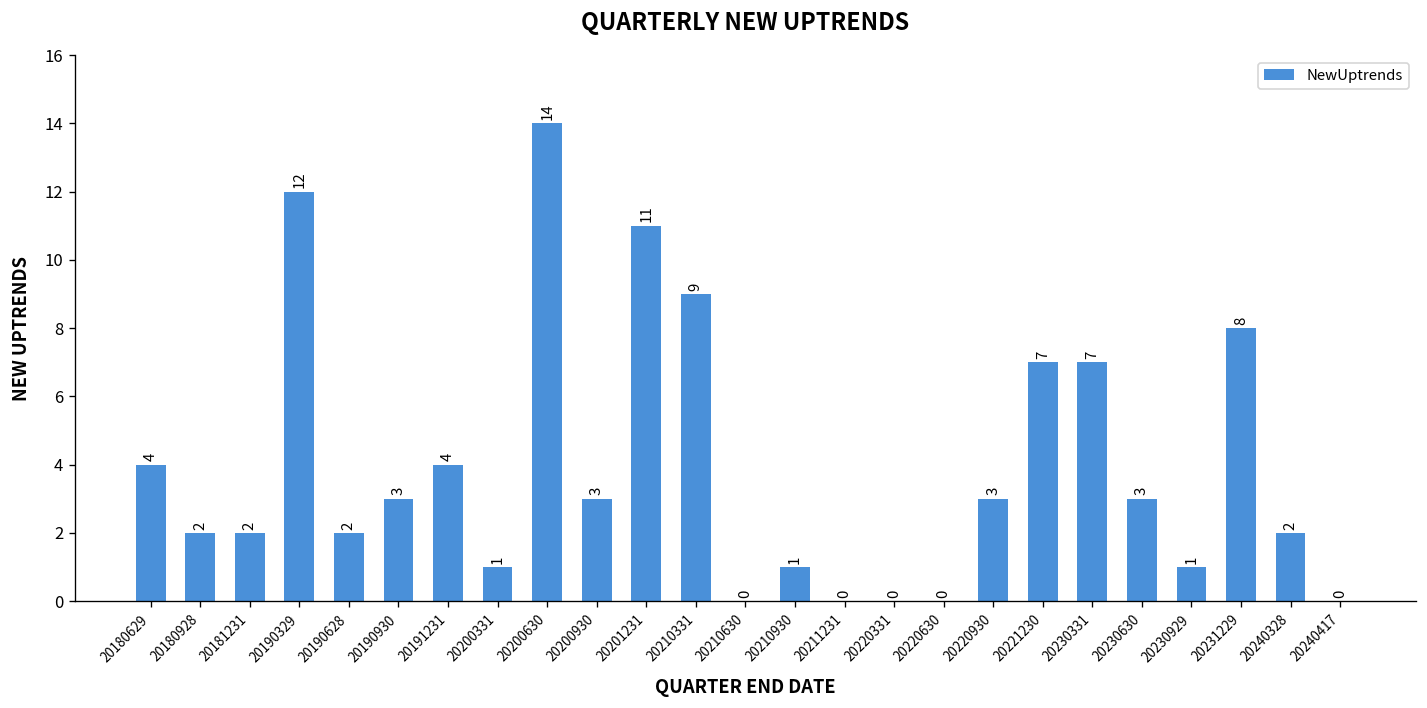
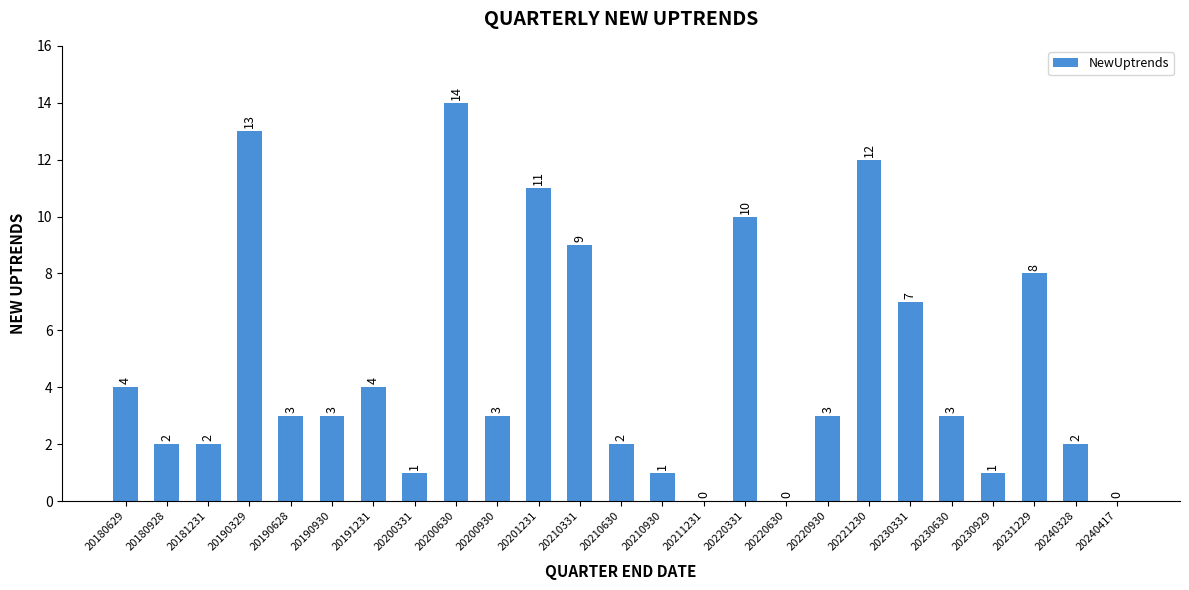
  {
    "20180629": 4,
    "20180928": 2,
    "20181231": 2,
-   "20190329": 12,
-   "20190628": 2,
+   "20190329": 13,
+   "20190628": 3,
    "20190930": 3,
    "20191231": 4,
    "20200331": 1,
    "20200630": 14,
    "20200930": 3,
    "20201231": 11,
    "20210331": 9,
-   "20210630": 0,
+   "20210630": 2,
    "20210930": 1,
    "20211231": 0,
-   "20220331": 0,
+   "20220331": 10,
    "20220630": 0,
    "20220930": 3,
-   "20221230": 7,
+   "20221230": 12,
    "20230331": 7,
    "20230630": 3,
    "20230929": 1,
    "20231229": 8,
    "20240328": 2,
    "20240417": 0
  }
